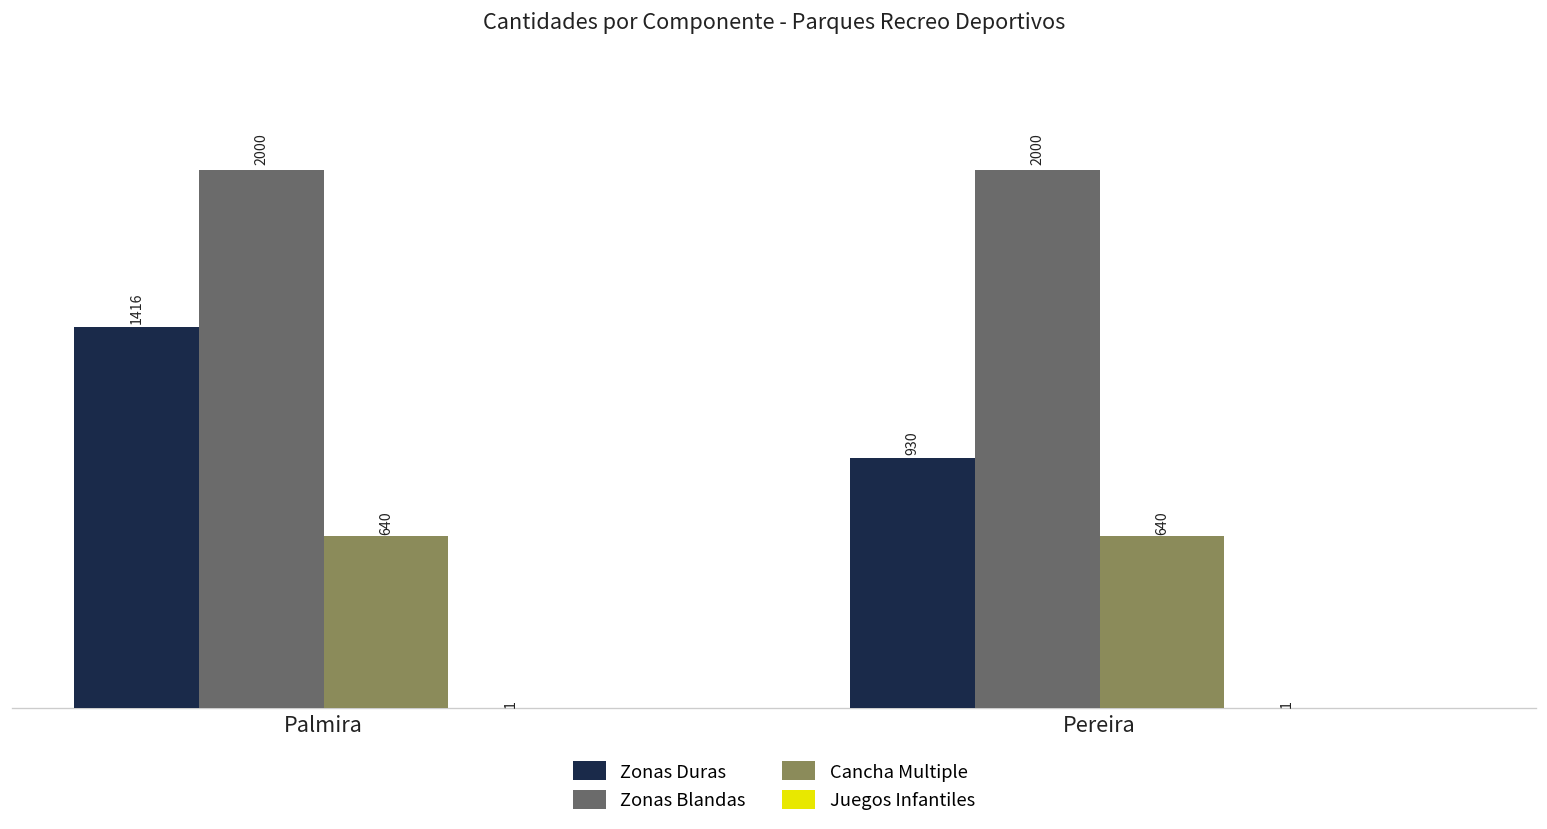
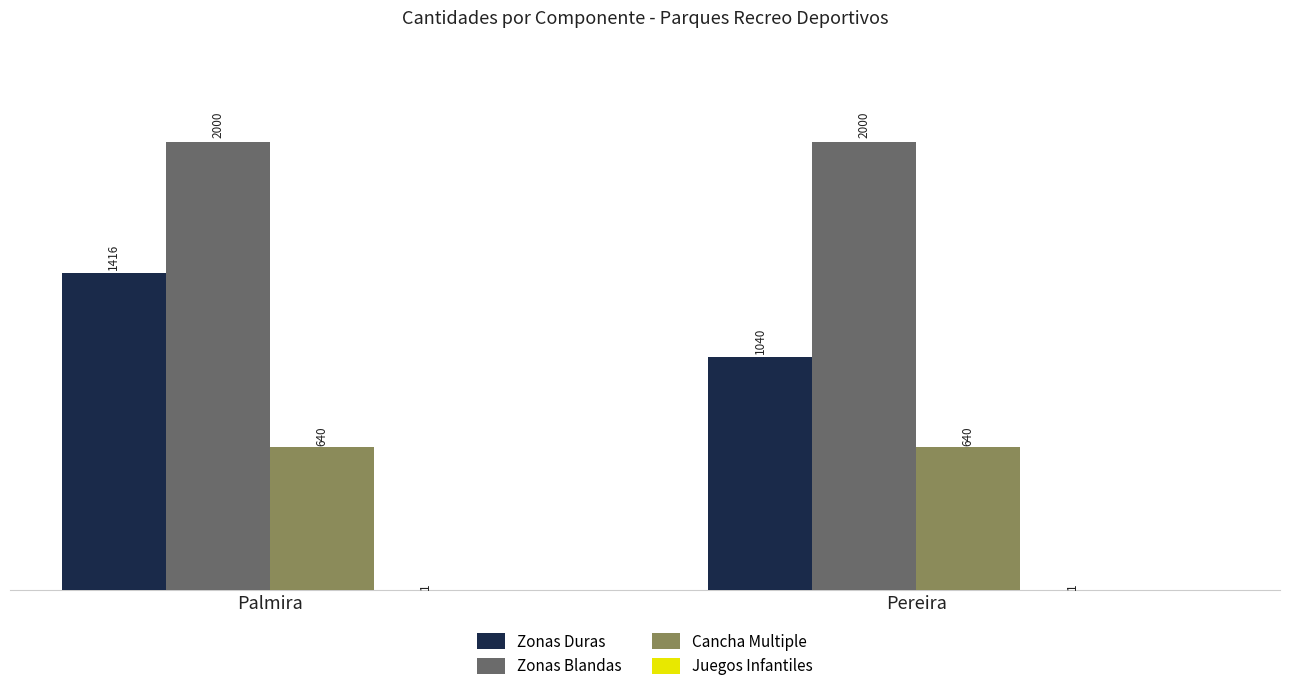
  {
    "Zonas Duras": {
      "Palmira": 1416,
-     "Pereira": 930
+     "Pereira": 1040
    },
    "Juegos Infantiles": {
      "Palmira": 1,
      "Pereira": 1
    }
  }
